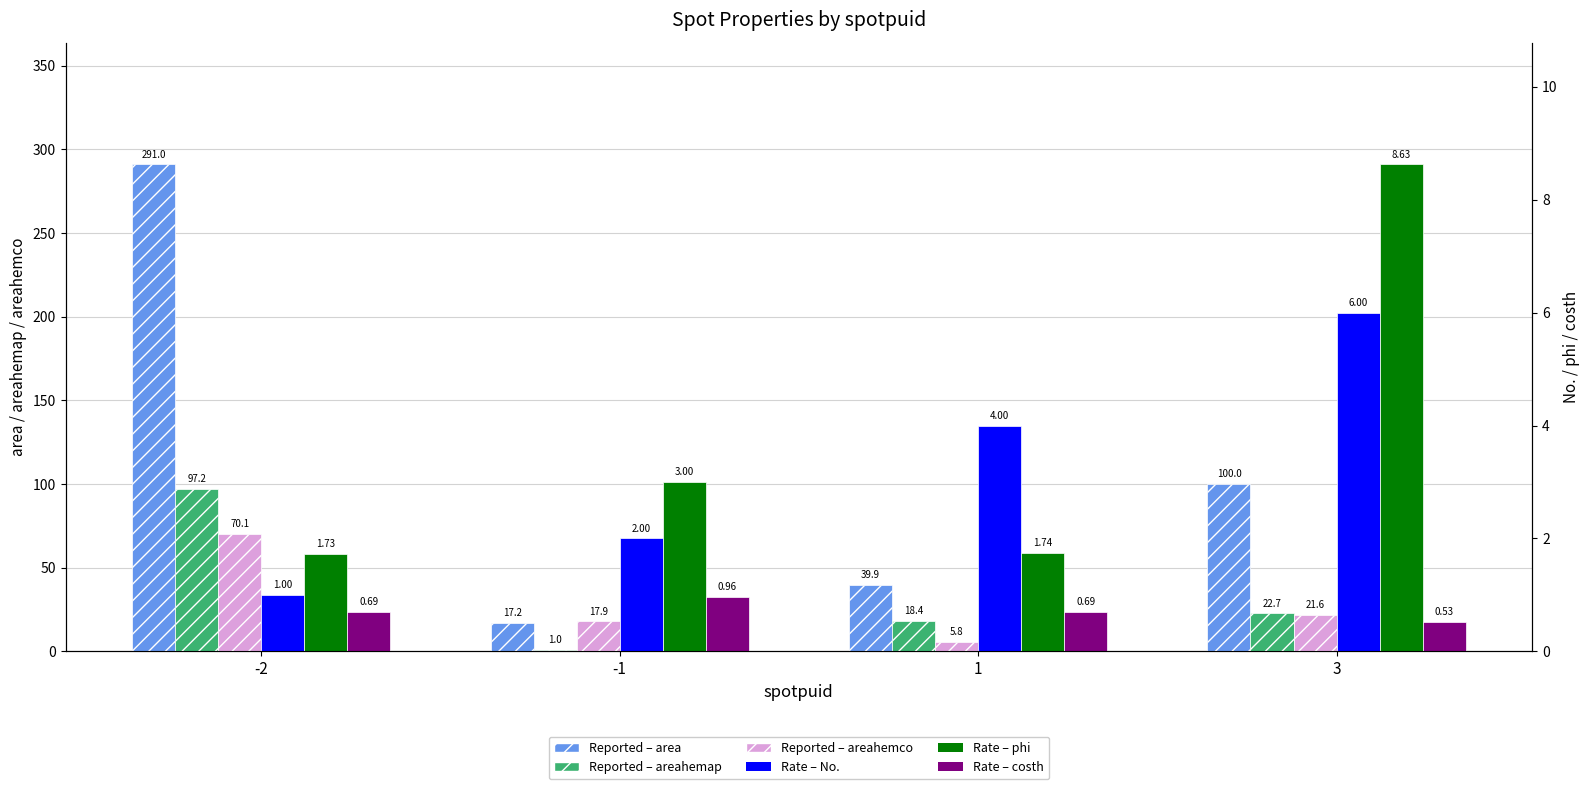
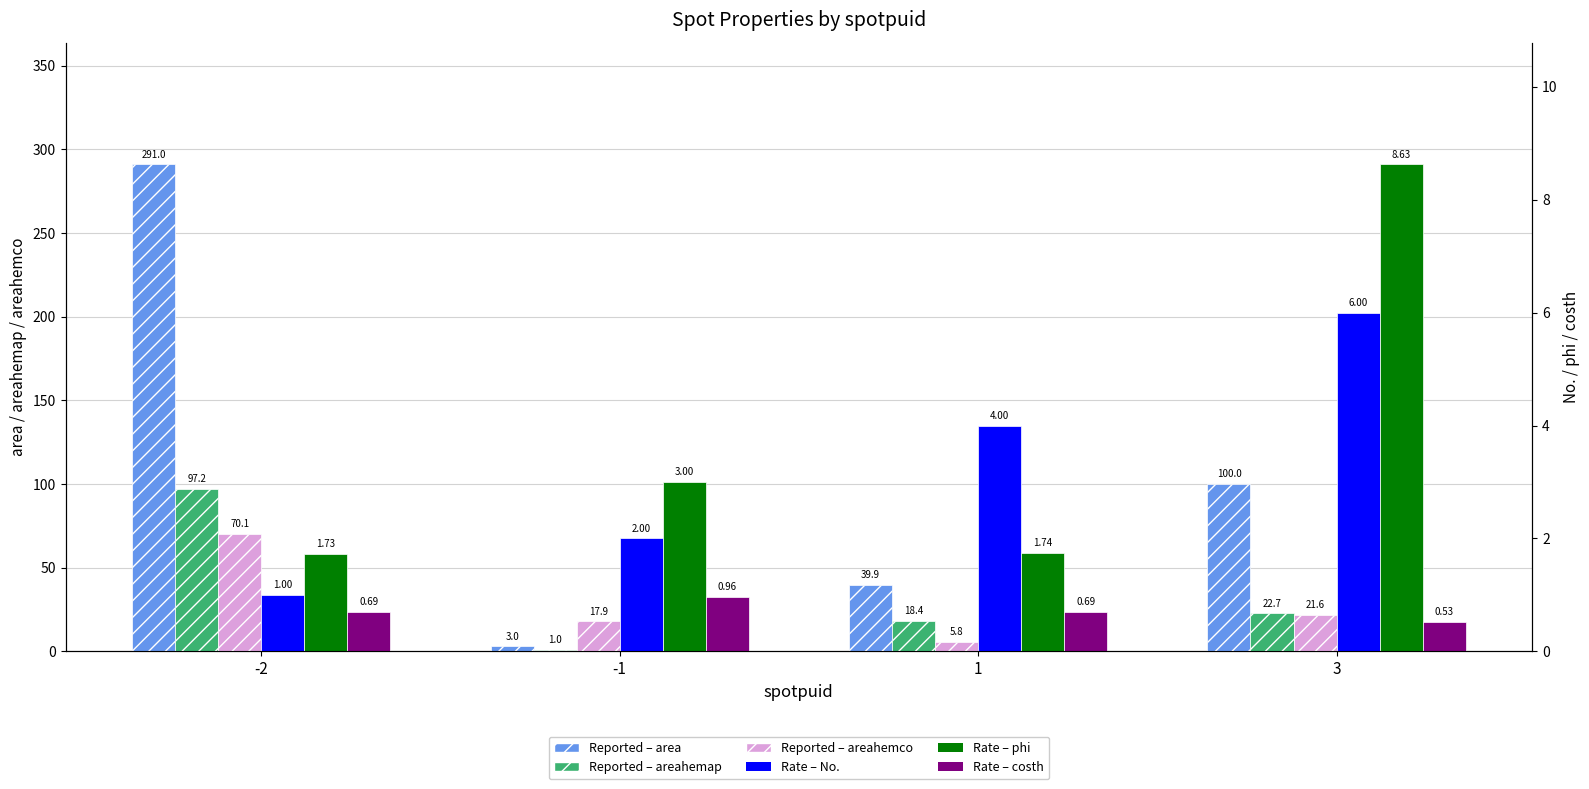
  {
    "Reported – area": {
      "-2": 291.0,
-     "-1": 17.2,
+     "-1": 3.0,
      "1": 39.9,
      "3": 100.0
    },
    "Reported – areahemap": {
      "-2": 97.2,
      "-1": 1.0,
      "1": 18.4,
      "3": 22.7
    },
    "Reported – areahemco": {
      "-2": 70.1,
      "-1": 17.9,
      "1": 5.8,
      "3": 21.6
    }
  }
